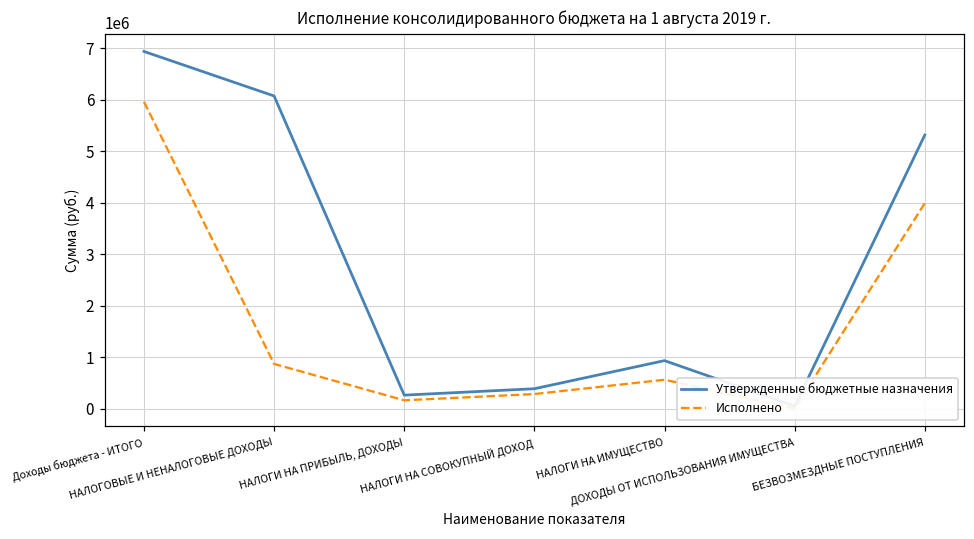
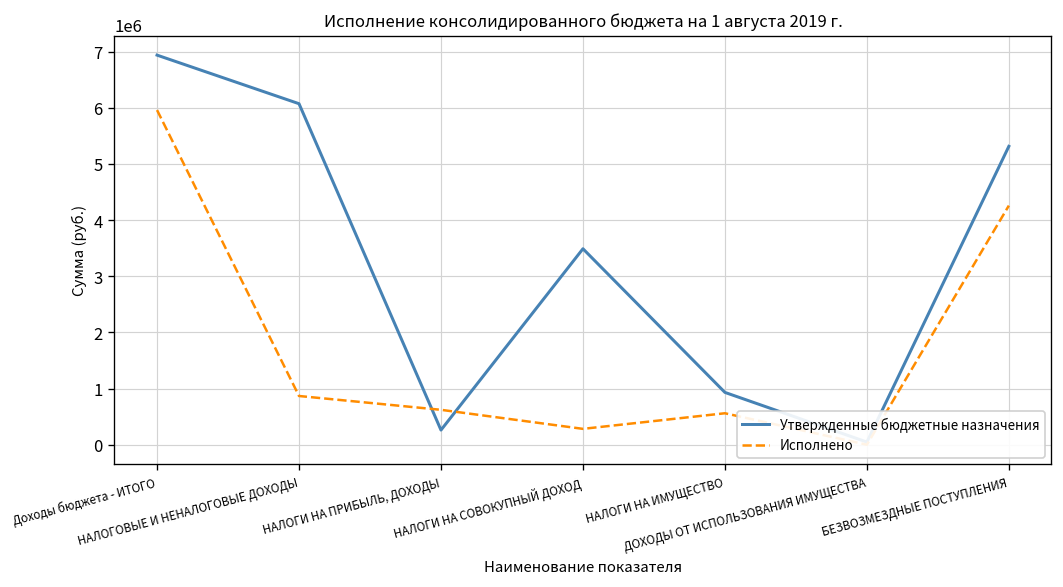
  {
    "Утвержденные бюджетные назначения": {
      "Доходы бюджета - ИТОГО": 6900000,
      "НАЛОГОВЫЕ И НЕНАЛОГОВЫЕ ДОХОДЫ": 6100000,
      "НАЛОГИ НА ПРИБЫЛЬ, ДОХОДЫ": 300000,
-     "НАЛОГИ НА СОВОКУПНЫЙ ДОХОД": 400000,
+     "НАЛОГИ НА СОВОКУПНЫЙ ДОХОД": 3500000,
      "НАЛОГИ НА ИМУЩЕСТВО": 900000,
      "БЕЗВОЗМЕЗДНЫЕ ПОСТУПЛЕНИЯ": 5300000
    },
    "Исполнено": {
      "Доходы бюджета - ИТОГО": 6000000,
      "НАЛОГОВЫЕ И НЕНАЛОГОВЫЕ ДОХОДЫ": 900000,
-     "НАЛОГИ НА ПРИБЫЛЬ, ДОХОДЫ": 200000,
+     "НАЛОГИ НА ПРИБЫЛЬ, ДОХОДЫ": 600000,
      "НАЛОГИ НА СОВОКУПНЫЙ ДОХОД": 300000,
      "НАЛОГИ НА ИМУЩЕСТВО": 600000,
-     "БЕЗВОЗМЕЗДНЫЕ ПОСТУПЛЕНИЯ": 4000000
+     "БЕЗВОЗМЕЗДНЫЕ ПОСТУПЛЕНИЯ": 4300000
    }
  }
